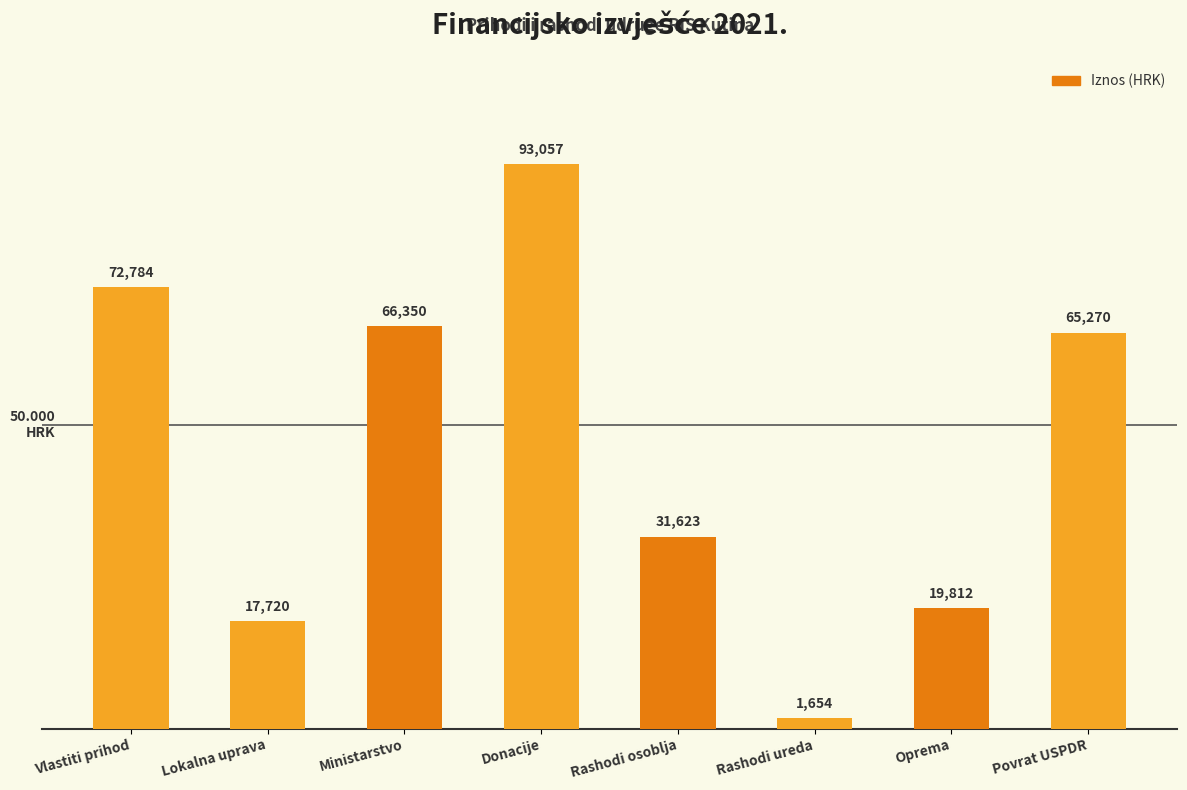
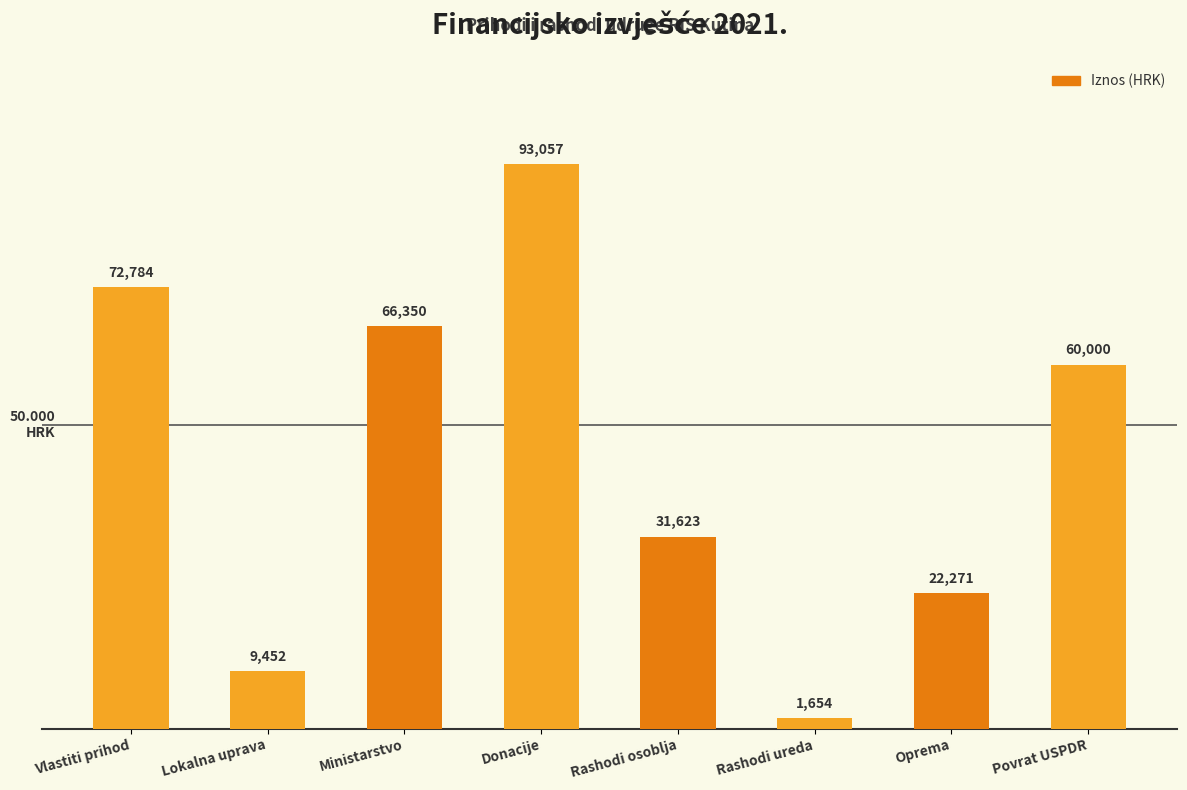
  {
    "Vlastiti prihod": "72,784",
-   "Lokalna uprava": "17,720",
+   "Lokalna uprava": "9,452",
    "Ministarstvo": "66,350",
    "Donacije": "93,057",
    "Rashodi osoblja": "31,623",
    "Rashodi ureda": "1,654",
-   "Oprema": "19,812",
-   "Povrat USPDR": "65,270"
+   "Oprema": "22,271",
+   "Povrat USPDR": "60,000"
  }
